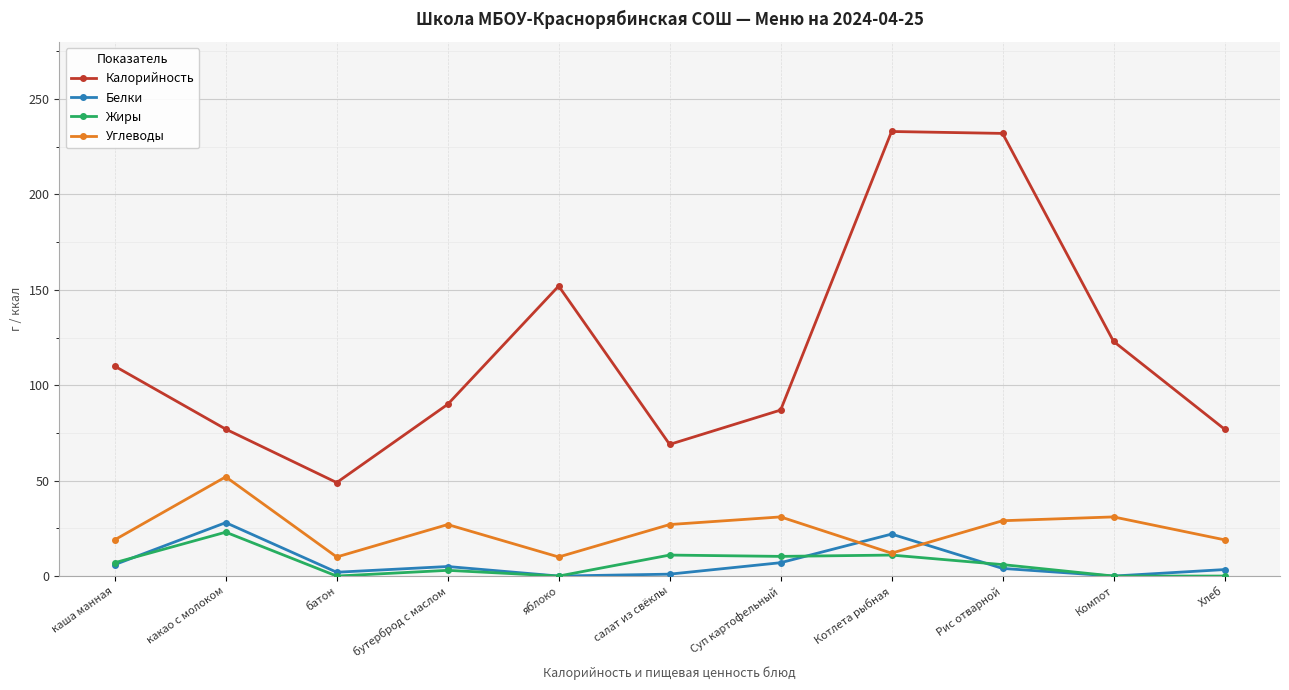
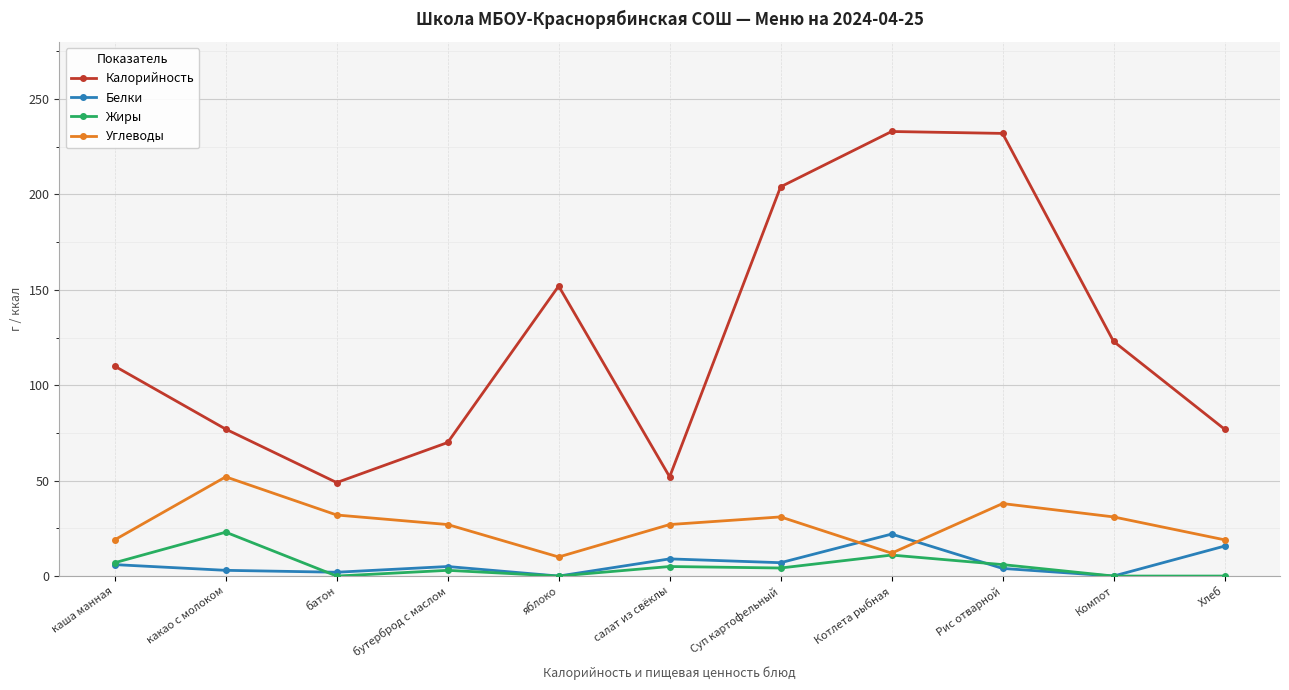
  {
    "Калорийность": {
      "каша манная": 110,
      "какао с молоком": 77,
      "батон": 49,
-     "бутерброд с маслом": 90,
+     "бутерброд с маслом": 70,
      "яблоко": 152,
-     "салат из свёклы": 69,
-     "Суп картофельный": 87,
+     "салат из свёклы": 52,
+     "Суп картофельный": 204,
      "Котлета рыбная": 233,
      "Рис отварной": 232,
      "Компот": 123,
      "Хлеб": 77
    },
    "Белки": {
-     "какао с молоком": 28,
+     "какао с молоком": 3,
      "батон": 2,
      "бутерброд с маслом": 5,
-     "салат из свёклы": 1,
+     "салат из свёклы": 9,
      "Суп картофельный": 7,
      "Котлета рыбная": 22,
      "Рис отварной": 4,
-     "Хлеб": 3
+     "Хлеб": 16
    },
    "Жиры": {
      "какао с молоком": 23,
      "батон": 0,
      "бутерброд с маслом": 3,
-     "салат из свёклы": 11,
-     "Суп картофельный": 10,
+     "салат из свёклы": 5,
+     "Суп картофельный": 4,
      "Рис отварной": 6,
      "Хлеб": 0
    },
    "Углеводы": {
      "каша манная": 19,
      "какао с молоком": 52,
-     "батон": 10,
+     "батон": 32,
      "бутерброд с маслом": 27,
      "яблоко": 10,
      "салат из свёклы": 27,
      "Суп картофельный": 31,
-     "Рис отварной": 29,
+     "Рис отварной": 38,
      "Компот": 31,
      "Хлеб": 19
    }
  }
